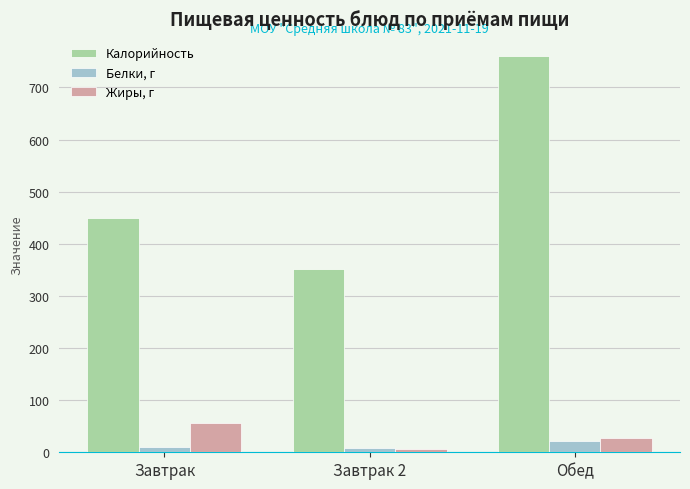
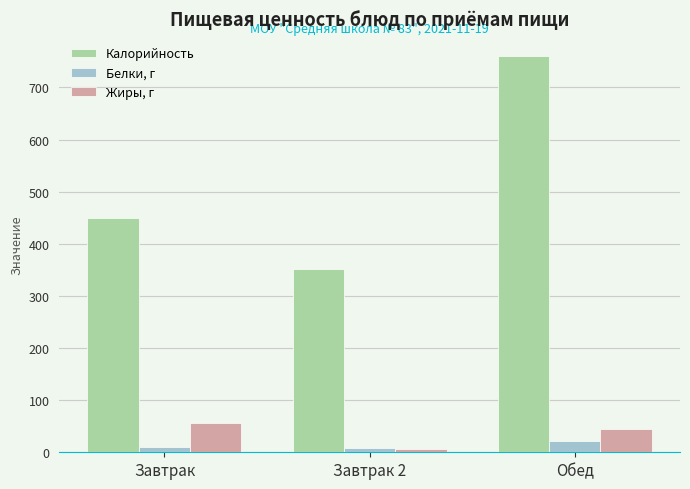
  {
    "Жиры, г": {
      "Завтрак": 60,
      "Завтрак 2": 10,
-     "Обед": 30
+     "Обед": 40
    }
  }
